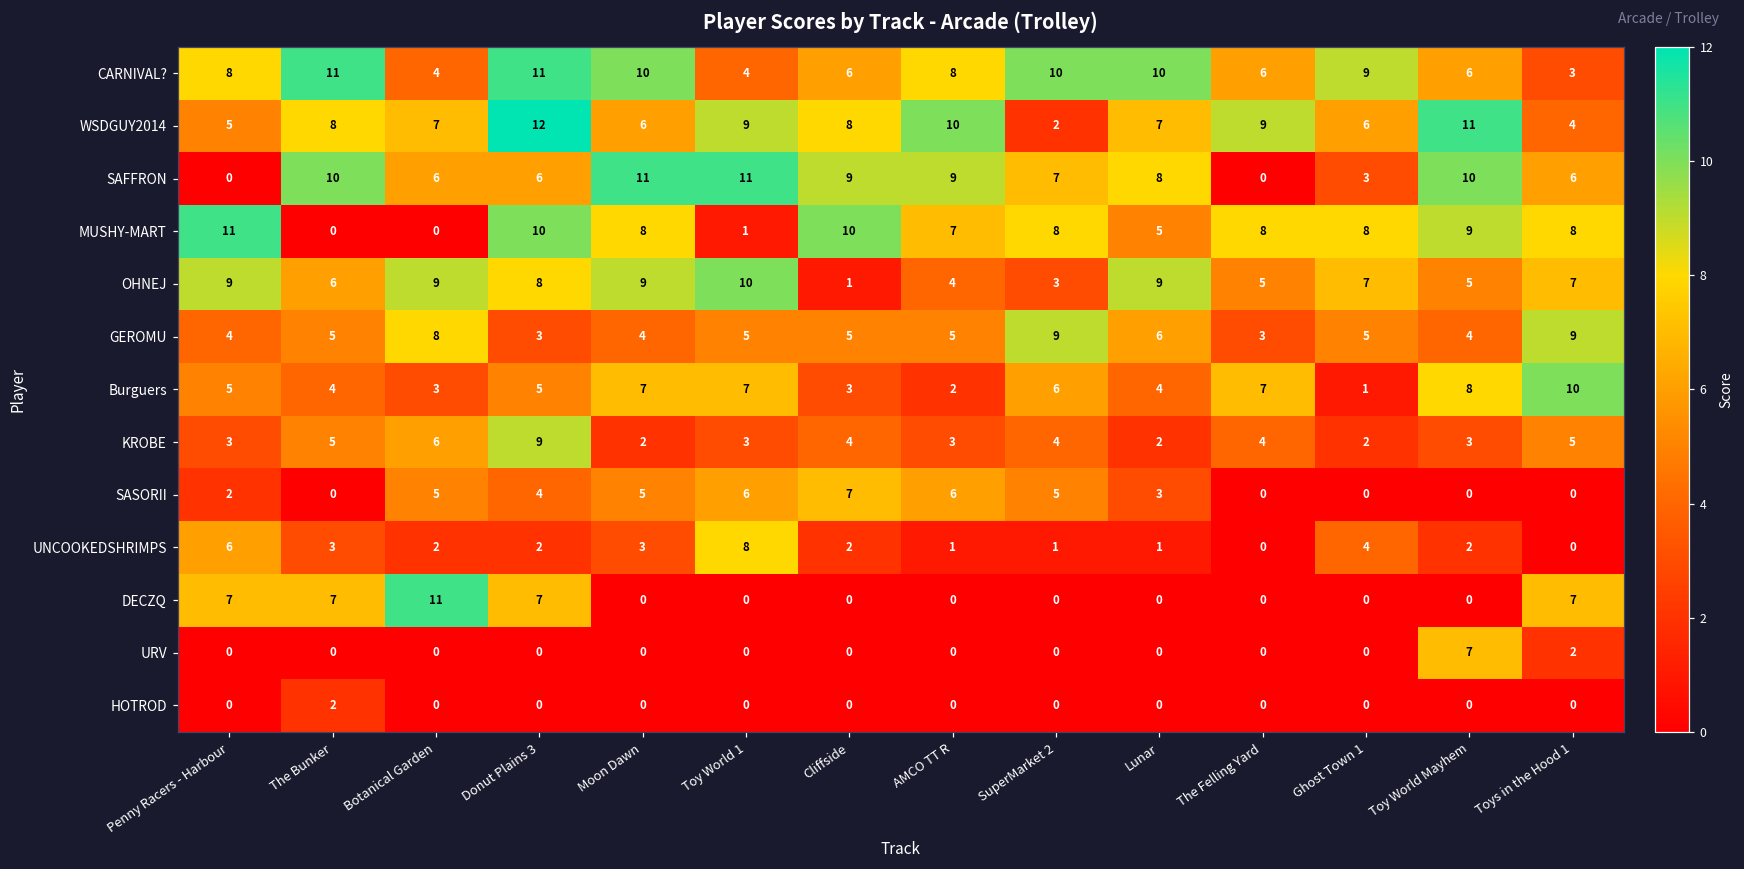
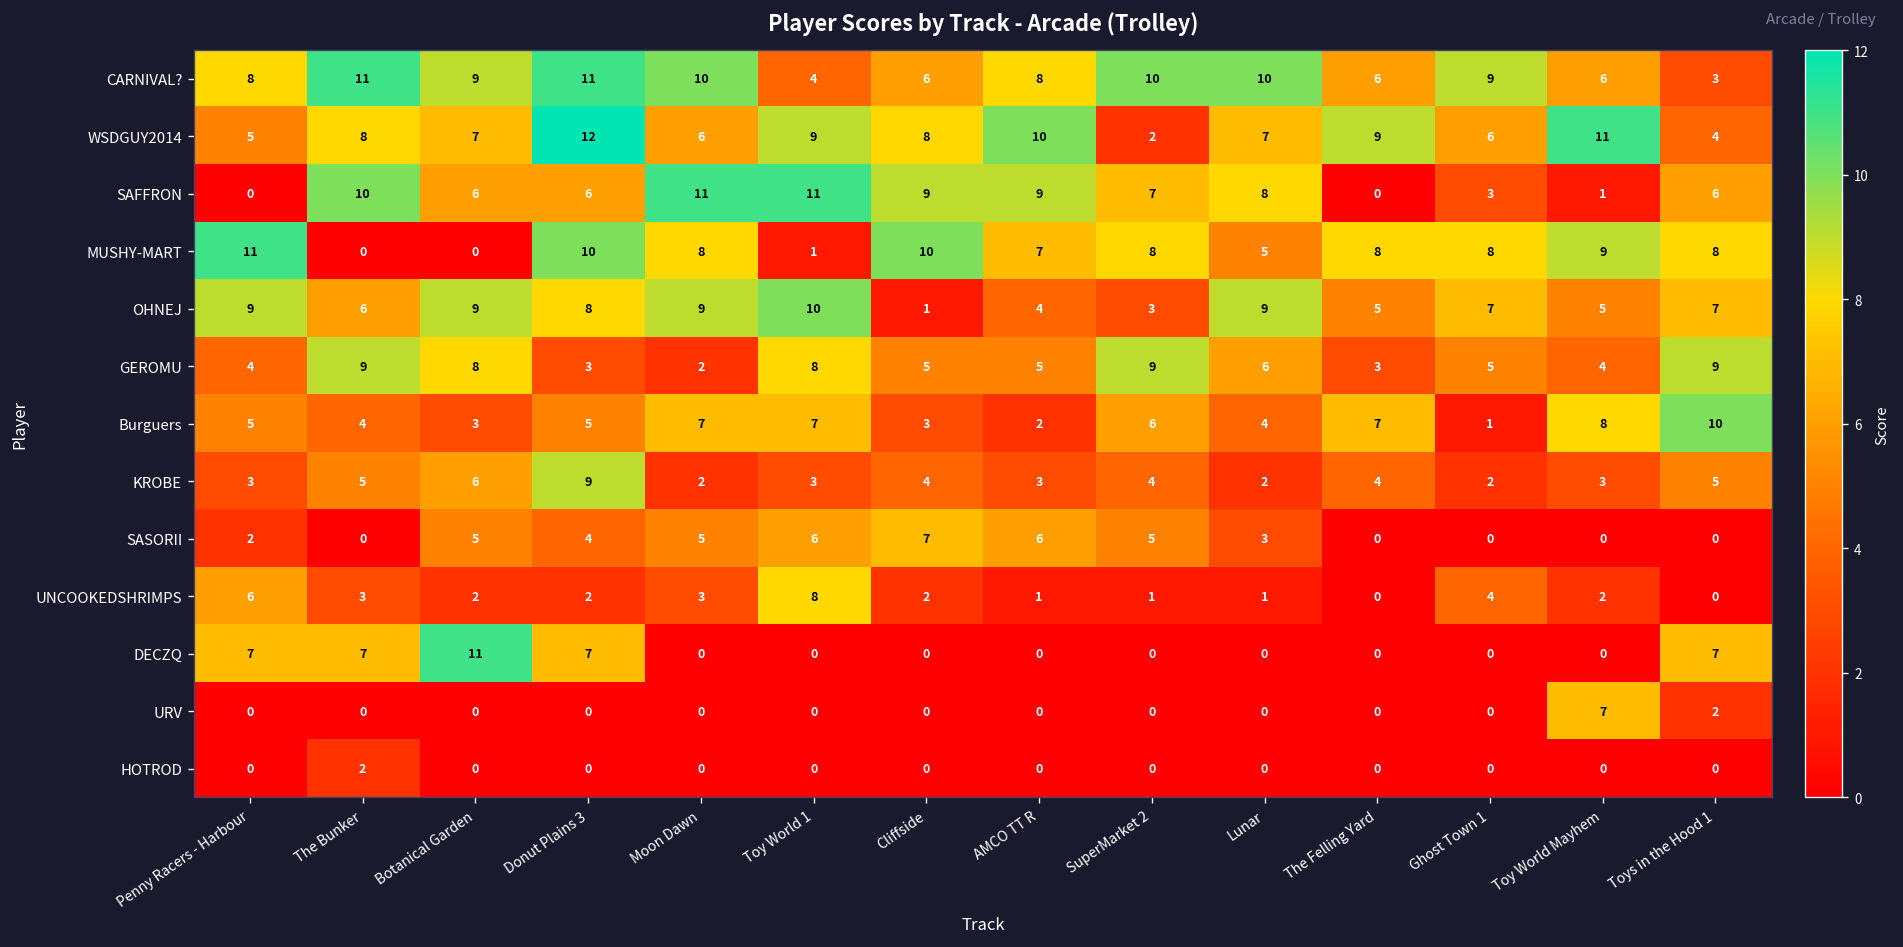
  {
    "CARNIVAL?": {
      "Penny Racers - Harbour": 8,
      "The Bunker": 11,
-     "Botanical Garden": 4,
+     "Botanical Garden": 9,
      "Donut Plains 3": 11,
      "Moon Dawn": 10,
      "Toy World 1": 4,
      "Cliffside": 6,
      "AMCO TT R": 8,
      "SuperMarket 2": 10,
      "Lunar": 10,
      "The Felling Yard": 6,
      "Ghost Town 1": 9,
      "Toy World Mayhem": 6,
      "Toys in the Hood 1": 3
    },
    "WSDGUY2014": {
      "Penny Racers - Harbour": 5,
      "The Bunker": 8,
      "Botanical Garden": 7,
      "Donut Plains 3": 12,
      "Moon Dawn": 6,
      "Toy World 1": 9,
      "Cliffside": 8,
      "AMCO TT R": 10,
      "SuperMarket 2": 2,
      "Lunar": 7,
      "The Felling Yard": 9,
      "Ghost Town 1": 6,
      "Toy World Mayhem": 11,
      "Toys in the Hood 1": 4
    },
    "SAFFRON": {
      "Penny Racers - Harbour": 0,
      "The Bunker": 10,
      "Botanical Garden": 6,
      "Donut Plains 3": 6,
      "Moon Dawn": 11,
      "Toy World 1": 11,
      "Cliffside": 9,
      "AMCO TT R": 9,
      "SuperMarket 2": 7,
      "Lunar": 8,
      "The Felling Yard": 0,
      "Ghost Town 1": 3,
-     "Toy World Mayhem": 10,
+     "Toy World Mayhem": 1,
      "Toys in the Hood 1": 6
    },
    "MUSHY-MART": {
      "Penny Racers - Harbour": 11,
      "The Bunker": 0,
      "Botanical Garden": 0,
      "Donut Plains 3": 10,
      "Moon Dawn": 8,
      "Toy World 1": 1,
      "Cliffside": 10,
      "AMCO TT R": 7,
      "SuperMarket 2": 8,
      "Lunar": 5,
      "The Felling Yard": 8,
      "Ghost Town 1": 8,
      "Toy World Mayhem": 9,
      "Toys in the Hood 1": 8
    },
    "OHNEJ": {
      "Penny Racers - Harbour": 9,
      "The Bunker": 6,
      "Botanical Garden": 9,
      "Donut Plains 3": 8,
      "Moon Dawn": 9,
      "Toy World 1": 10,
      "Cliffside": 1,
      "AMCO TT R": 4,
      "SuperMarket 2": 3,
      "Lunar": 9,
      "The Felling Yard": 5,
      "Ghost Town 1": 7,
      "Toy World Mayhem": 5,
      "Toys in the Hood 1": 7
    },
    "GEROMU": {
      "Penny Racers - Harbour": 4,
-     "The Bunker": 5,
+     "The Bunker": 9,
      "Botanical Garden": 8,
      "Donut Plains 3": 3,
-     "Moon Dawn": 4,
-     "Toy World 1": 5,
+     "Moon Dawn": 2,
+     "Toy World 1": 8,
      "Cliffside": 5,
      "AMCO TT R": 5,
      "SuperMarket 2": 9,
      "Lunar": 6,
      "The Felling Yard": 3,
      "Ghost Town 1": 5,
      "Toy World Mayhem": 4,
      "Toys in the Hood 1": 9
    },
    "Burguers": {
      "Penny Racers - Harbour": 5,
      "The Bunker": 4,
      "Botanical Garden": 3,
      "Donut Plains 3": 5,
      "Moon Dawn": 7,
      "Toy World 1": 7,
      "Cliffside": 3,
      "AMCO TT R": 2,
      "SuperMarket 2": 6,
      "Lunar": 4,
      "The Felling Yard": 7,
      "Ghost Town 1": 1,
      "Toy World Mayhem": 8,
      "Toys in the Hood 1": 10
    },
    "KROBE": {
      "Penny Racers - Harbour": 3,
      "The Bunker": 5,
      "Botanical Garden": 6,
      "Donut Plains 3": 9,
      "Moon Dawn": 2,
      "Toy World 1": 3,
      "Cliffside": 4,
      "AMCO TT R": 3,
      "SuperMarket 2": 4,
      "Lunar": 2,
      "The Felling Yard": 4,
      "Ghost Town 1": 2,
      "Toy World Mayhem": 3,
      "Toys in the Hood 1": 5
    },
    "SASORII": {
      "Penny Racers - Harbour": 2,
      "The Bunker": 0,
      "Botanical Garden": 5,
      "Donut Plains 3": 4,
      "Moon Dawn": 5,
      "Toy World 1": 6,
      "Cliffside": 7,
      "AMCO TT R": 6,
      "SuperMarket 2": 5,
      "Lunar": 3,
      "The Felling Yard": 0,
      "Ghost Town 1": 0,
      "Toy World Mayhem": 0,
      "Toys in the Hood 1": 0
    },
    "UNCOOKEDSHRIMPS": {
      "Penny Racers - Harbour": 6,
      "The Bunker": 3,
      "Botanical Garden": 2,
      "Donut Plains 3": 2,
      "Moon Dawn": 3,
      "Toy World 1": 8,
      "Cliffside": 2,
      "AMCO TT R": 1,
      "SuperMarket 2": 1,
      "Lunar": 1,
      "The Felling Yard": 0,
      "Ghost Town 1": 4,
      "Toy World Mayhem": 2,
      "Toys in the Hood 1": 0
    },
    "DECZQ": {
      "Penny Racers - Harbour": 7,
      "The Bunker": 7,
      "Botanical Garden": 11,
      "Donut Plains 3": 7,
      "Moon Dawn": 0,
      "Toy World 1": 0,
      "Cliffside": 0,
      "AMCO TT R": 0,
      "SuperMarket 2": 0,
      "Lunar": 0,
      "The Felling Yard": 0,
      "Ghost Town 1": 0,
      "Toy World Mayhem": 0,
      "Toys in the Hood 1": 7
    },
    "URV": {
      "Penny Racers - Harbour": 0,
      "The Bunker": 0,
      "Botanical Garden": 0,
      "Donut Plains 3": 0,
      "Moon Dawn": 0,
      "Toy World 1": 0,
      "Cliffside": 0,
      "AMCO TT R": 0,
      "SuperMarket 2": 0,
      "Lunar": 0,
      "The Felling Yard": 0,
      "Ghost Town 1": 0,
      "Toy World Mayhem": 7,
      "Toys in the Hood 1": 2
    },
    "HOTROD": {
      "Penny Racers - Harbour": 0,
      "The Bunker": 2,
      "Botanical Garden": 0,
      "Donut Plains 3": 0,
      "Moon Dawn": 0,
      "Toy World 1": 0,
      "Cliffside": 0,
      "AMCO TT R": 0,
      "SuperMarket 2": 0,
      "Lunar": 0,
      "The Felling Yard": 0,
      "Ghost Town 1": 0,
      "Toy World Mayhem": 0,
      "Toys in the Hood 1": 0
    }
  }
